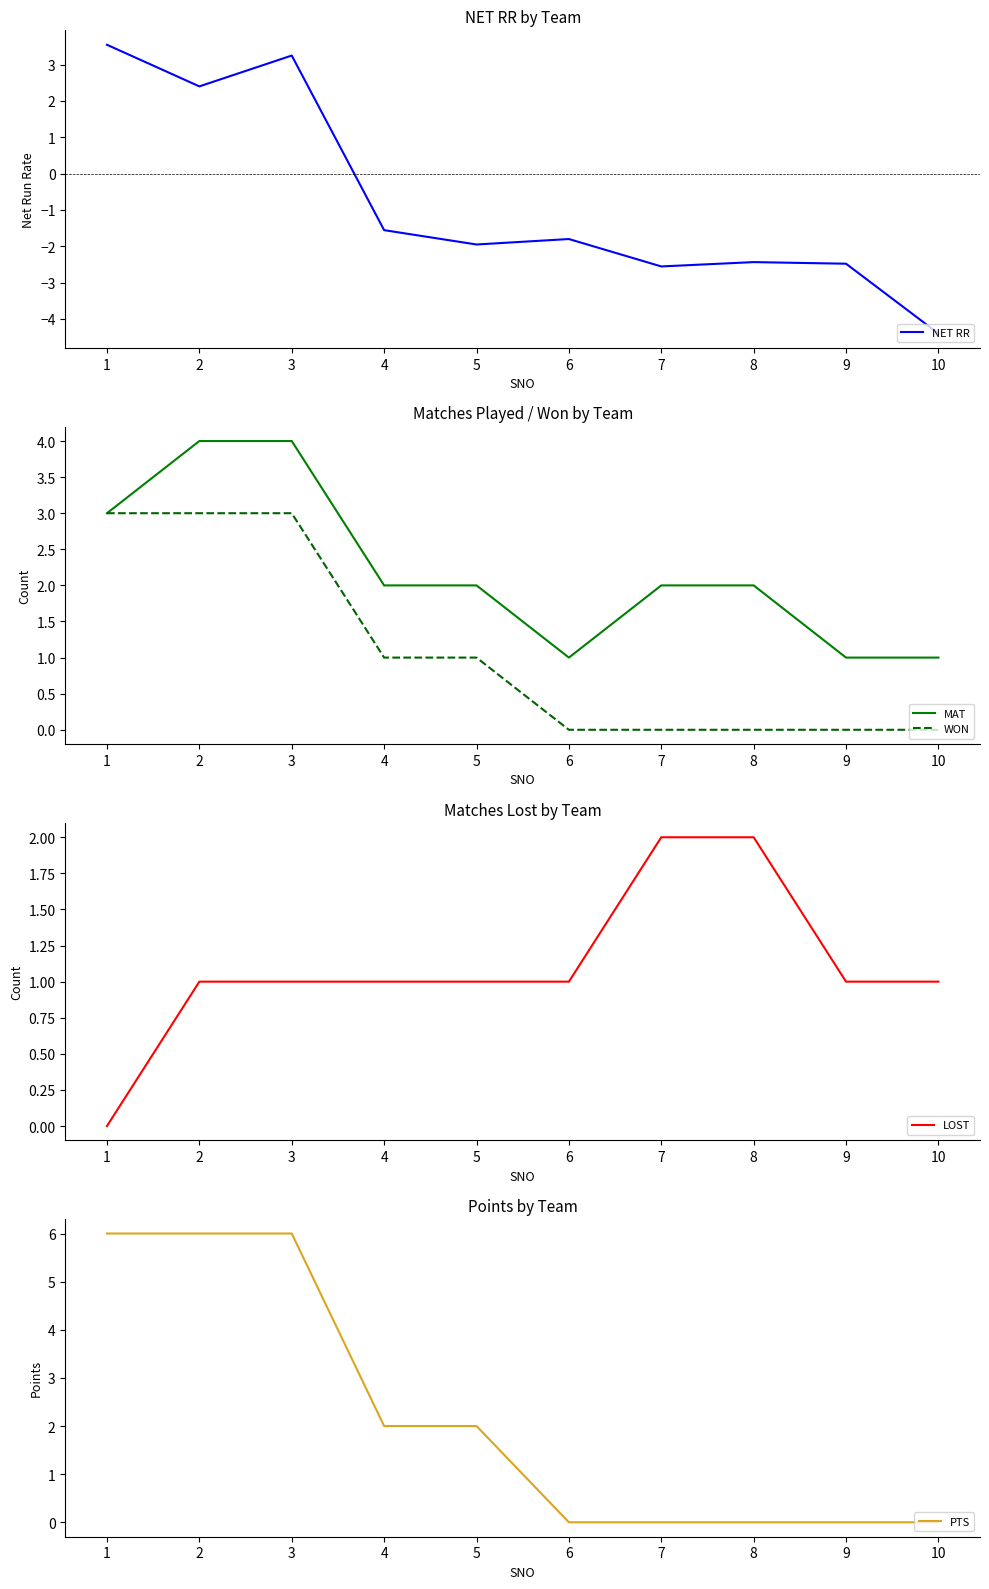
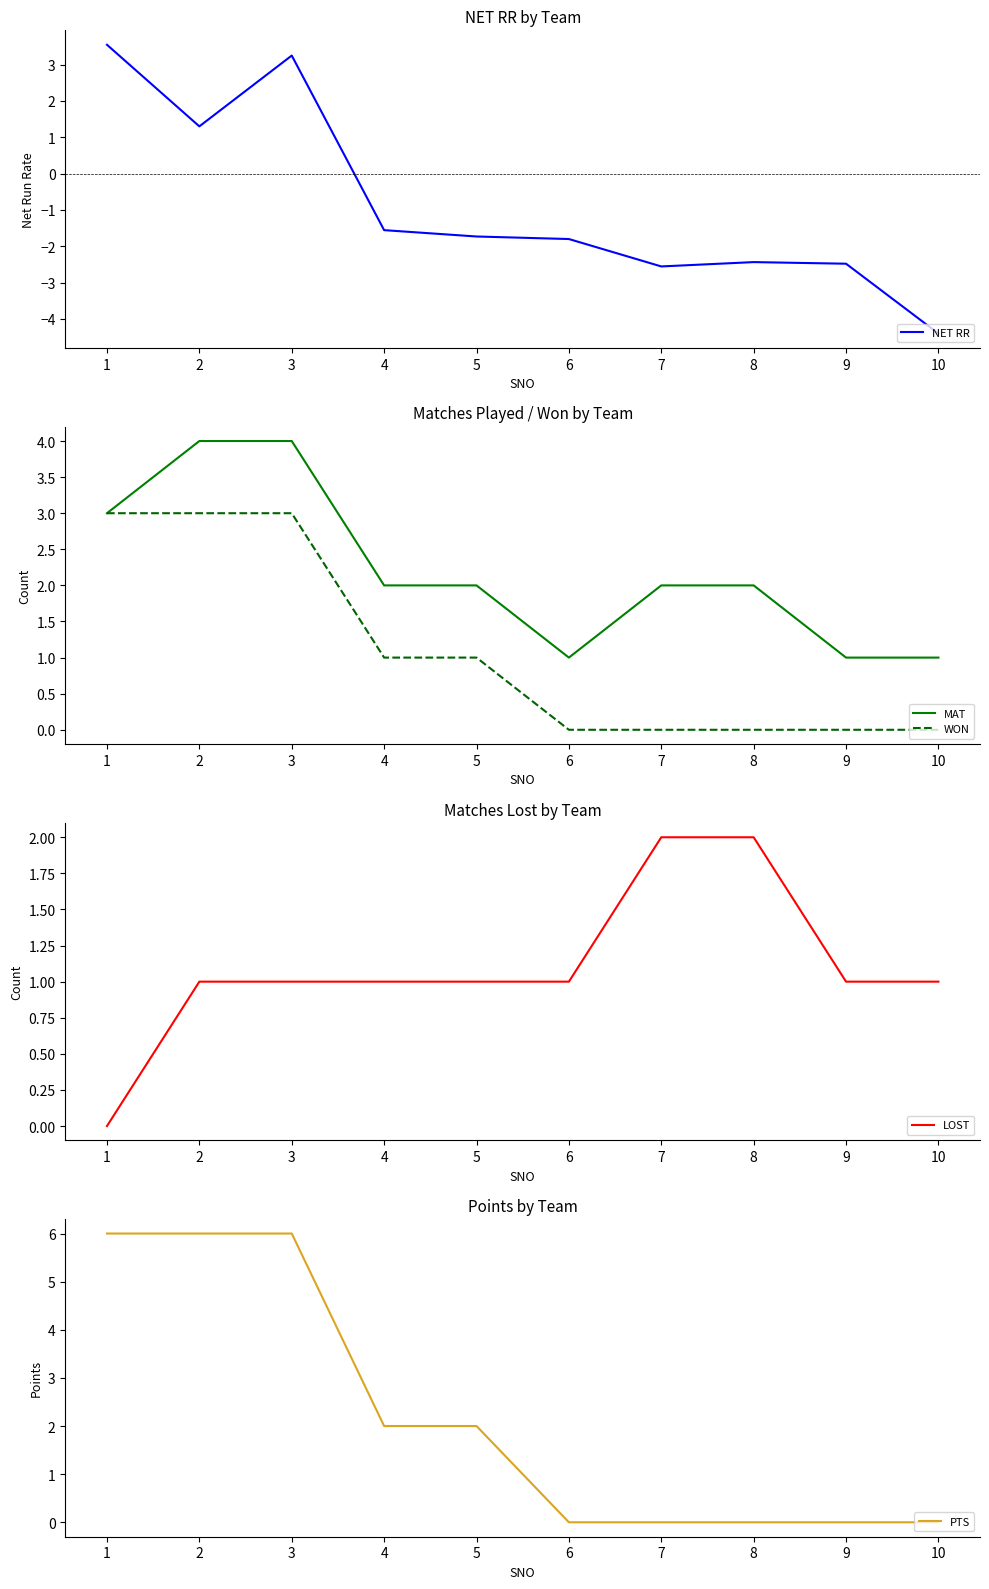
  {
    "NET RR by Team": {
      "1": 3.5,
-     "2": 2.4,
+     "2": 1.3,
      "3": 3.2,
      "4": -1.6,
-     "5": -2.0,
+     "5": -1.7,
      "6": -1.8,
      "7": -2.6,
      "8": -2.4,
      "9": -2.5
    },
    "Matches Lost by Team": {
      "1": 0.00,
      "2": 1.00,
      "3": 1.00,
      "4": 1.00,
      "5": 1.00,
      "6": 1.00,
      "7": 2.00,
      "8": 2.00,
      "9": 1.00,
      "10": 1.00
    },
    "Points by Team": {
      "1": 6.0,
      "2": 6.0,
      "3": 6.0,
      "4": 2.0,
      "5": 2.0,
      "6": 0.0,
      "7": 0.0,
      "8": 0.0,
      "9": 0.0
    }
  }
